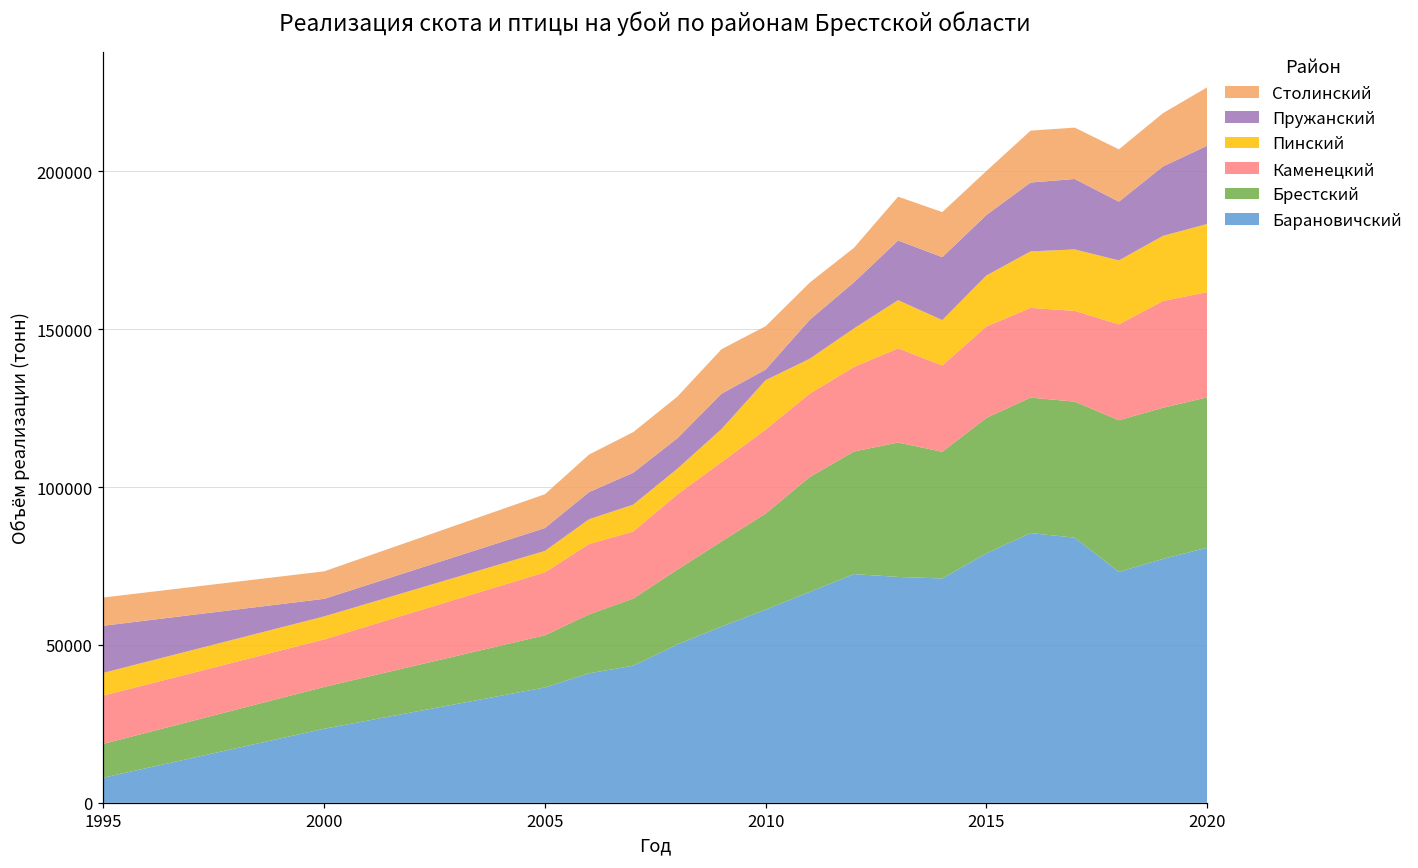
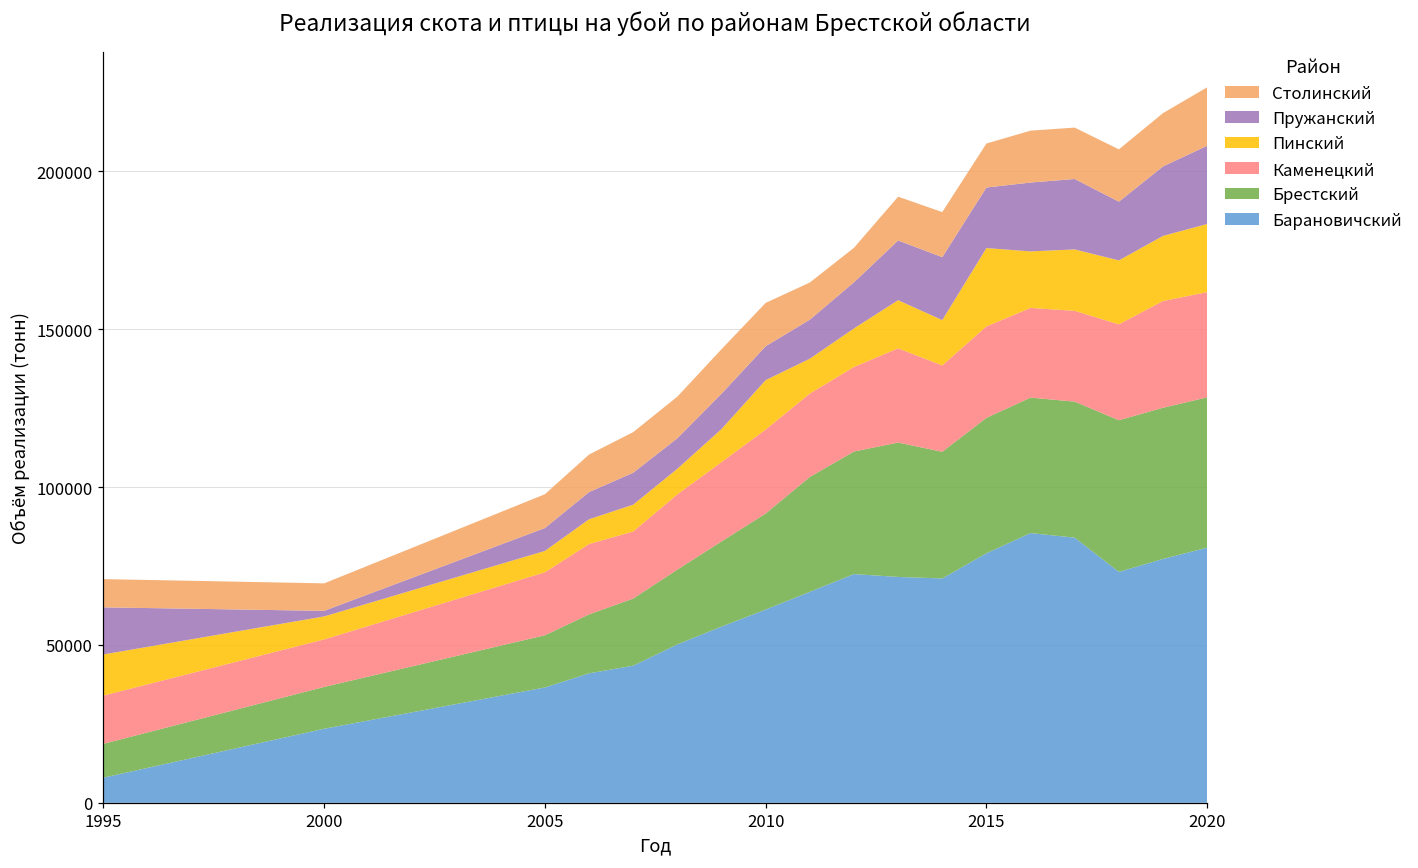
  {
    "Барановичский": {
      "1995": 8000,
      "2000": 23000,
      "2005": 37000,
      "2010": 61000,
      "2015": 79000,
      "2020": 81000
    },
    "Брестский": {
      "1995": 11000,
      "2000": 13000,
      "2005": 17000,
      "2010": 30000,
      "2015": 43000,
      "2020": 48000
    },
    "Пинский": {
-     "1995": 7000,
+     "1995": 13000,
      "2000": 7000,
      "2005": 7000,
      "2010": 16000,
-     "2015": 16000,
+     "2015": 25000,
      "2020": 22000
    },
    "Пружанский": {
      "1995": 15000,
-     "2000": 6000,
+     "2000": 2000,
      "2005": 7000,
-     "2010": 3000,
+     "2010": 11000,
      "2015": 19000,
      "2020": 25000
    }
  }
